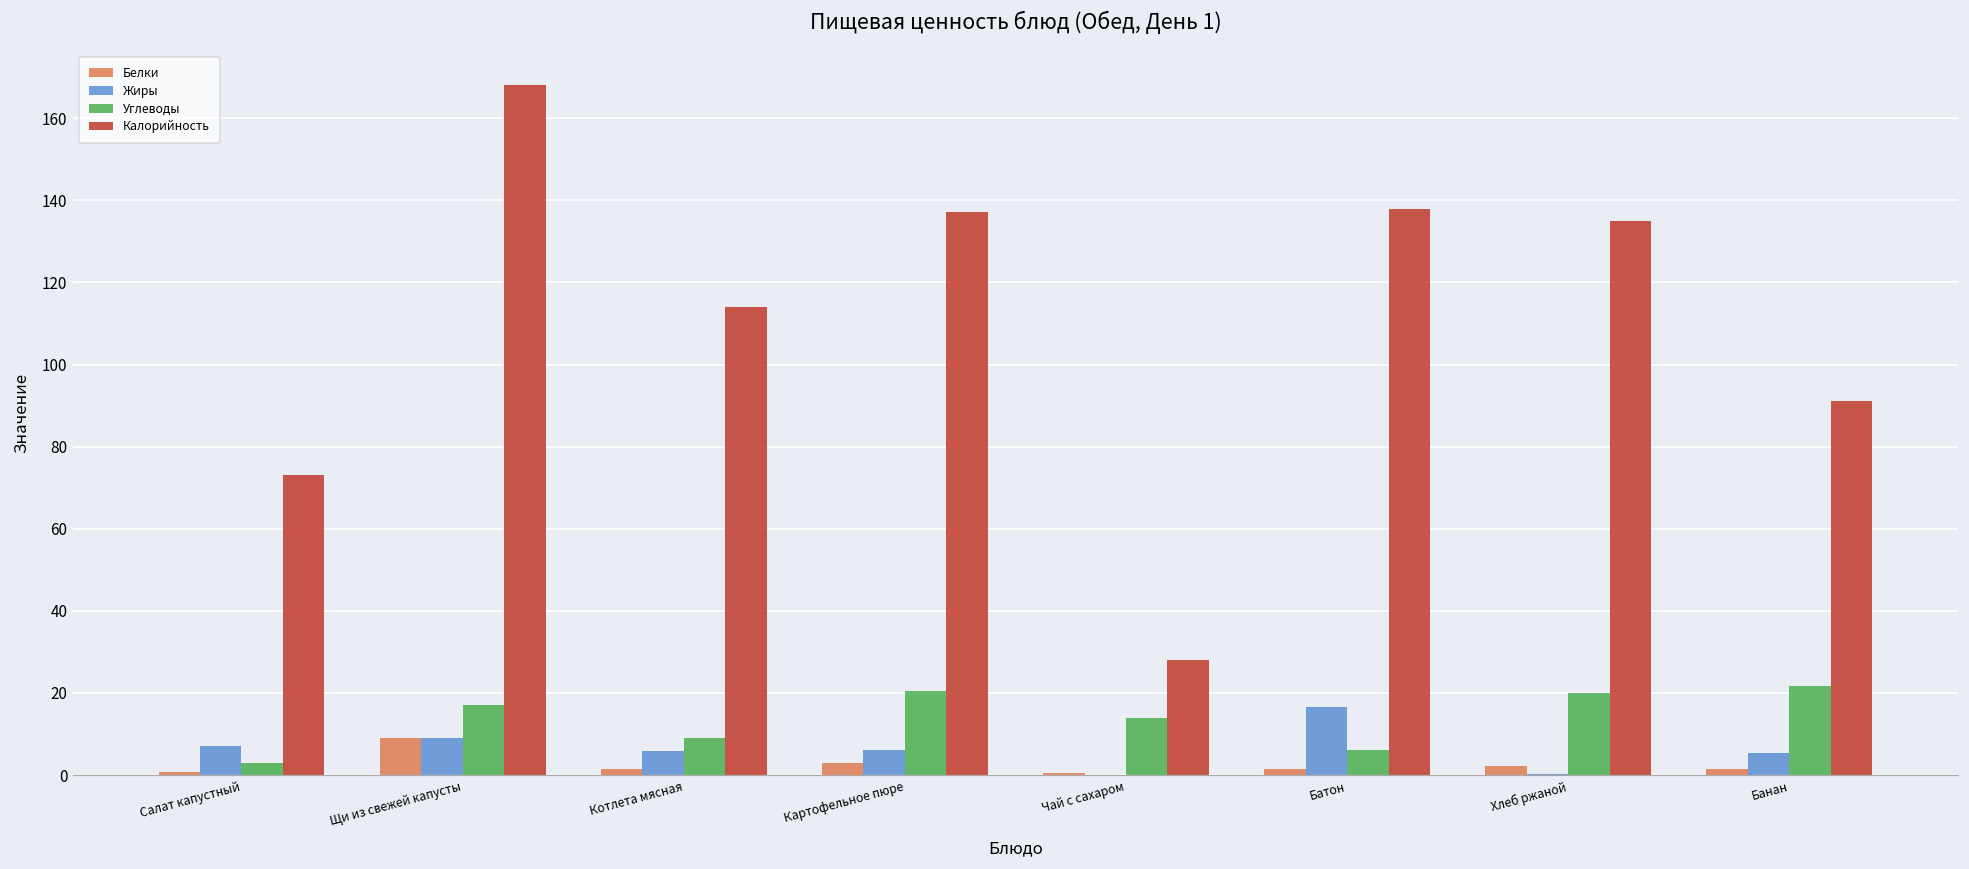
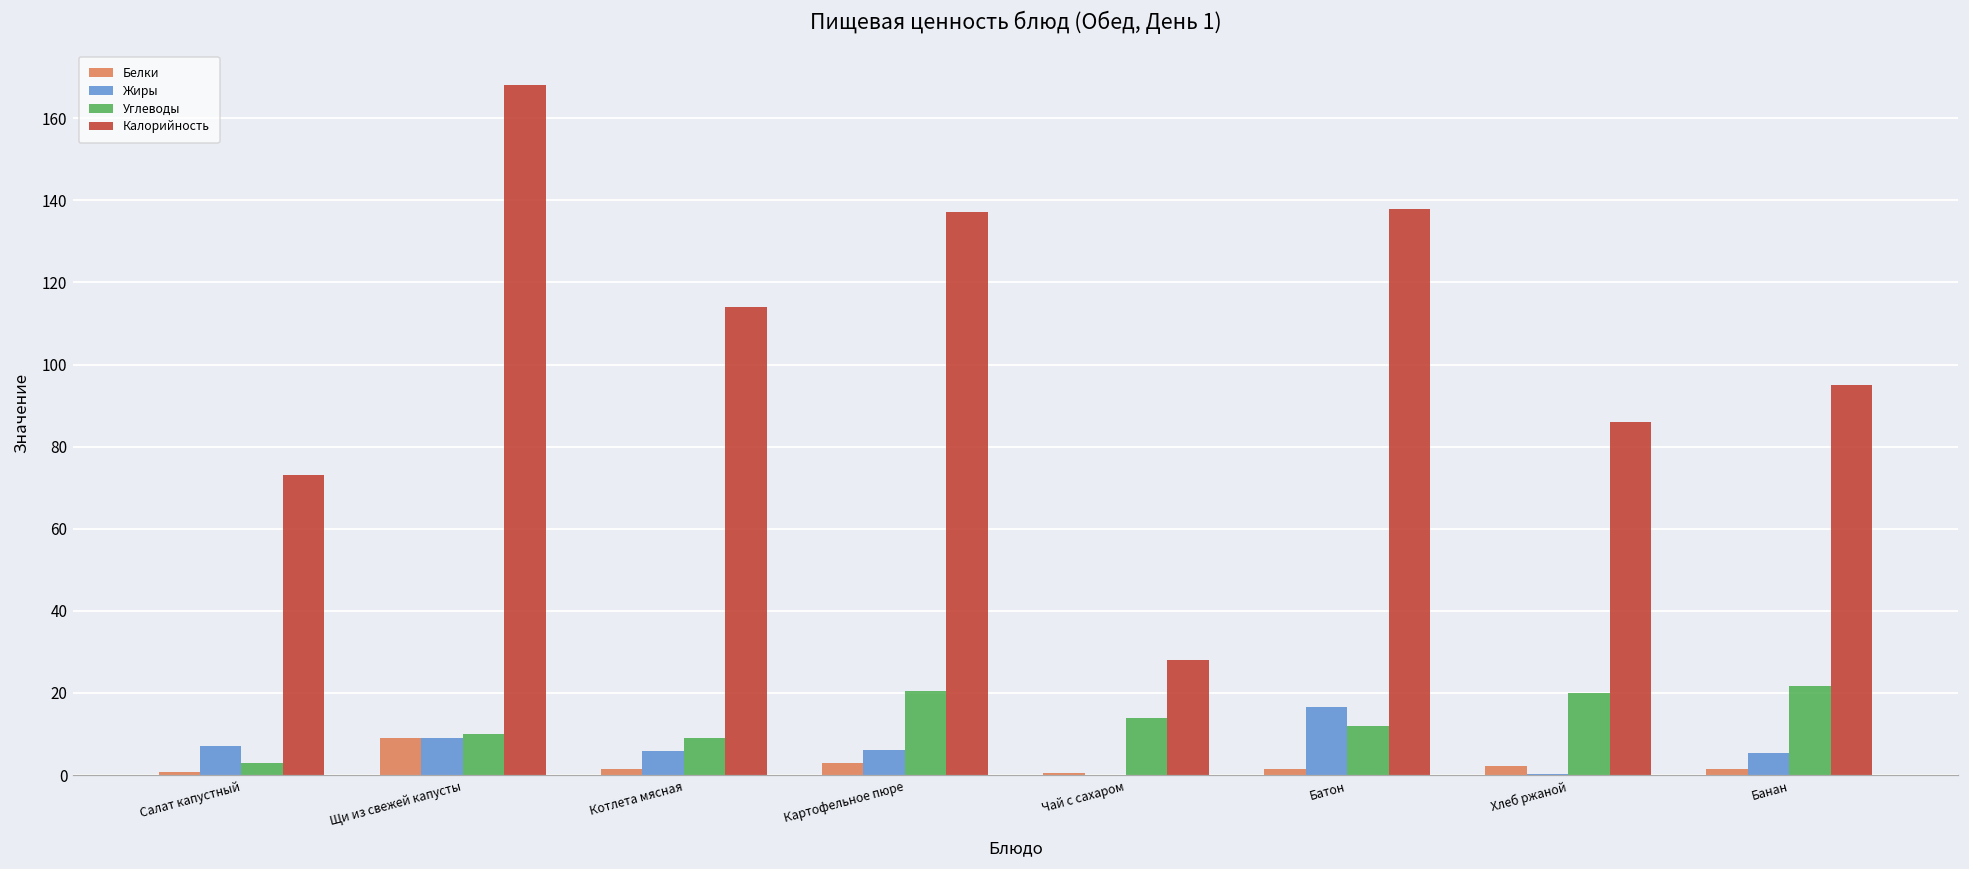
  {
    "Белки": {
      "Салат капустный": 1,
      "Щи из свежей капусты": 9,
      "Котлета мясная": 1,
      "Картофельное пюре": 3,
      "Батон": 2,
      "Хлеб ржаной": 2,
      "Банан": 2
    },
    "Жиры": {
      "Салат капустный": 7,
      "Щи из свежей капусты": 9,
      "Котлета мясная": 6,
      "Картофельное пюре": 6,
      "Чай с сахаром": 0,
      "Батон": 17,
      "Банан": 5
    },
    "Углеводы": {
      "Салат капустный": 3,
-     "Щи из свежей капусты": 17,
+     "Щи из свежей капусты": 10,
      "Котлета мясная": 9,
      "Картофельное пюре": 20,
      "Чай с сахаром": 14,
-     "Батон": 6,
+     "Батон": 12,
      "Хлеб ржаной": 20,
      "Банан": 22
    },
    "Калорийность": {
      "Салат капустный": 73,
      "Щи из свежей капусты": 168,
      "Котлета мясная": 114,
      "Картофельное пюре": 137,
      "Чай с сахаром": 28,
      "Батон": 138,
-     "Хлеб ржаной": 135,
-     "Банан": 91
+     "Хлеб ржаной": 86,
+     "Банан": 95
    }
  }
